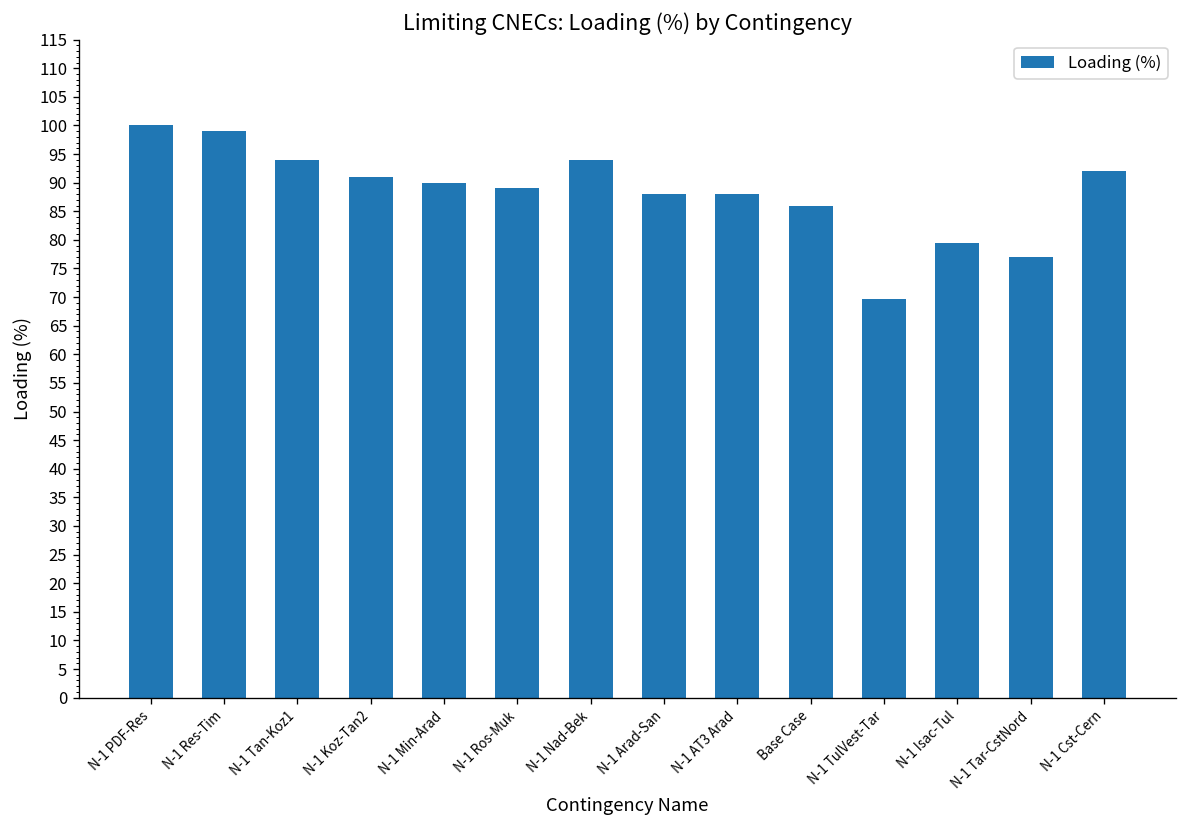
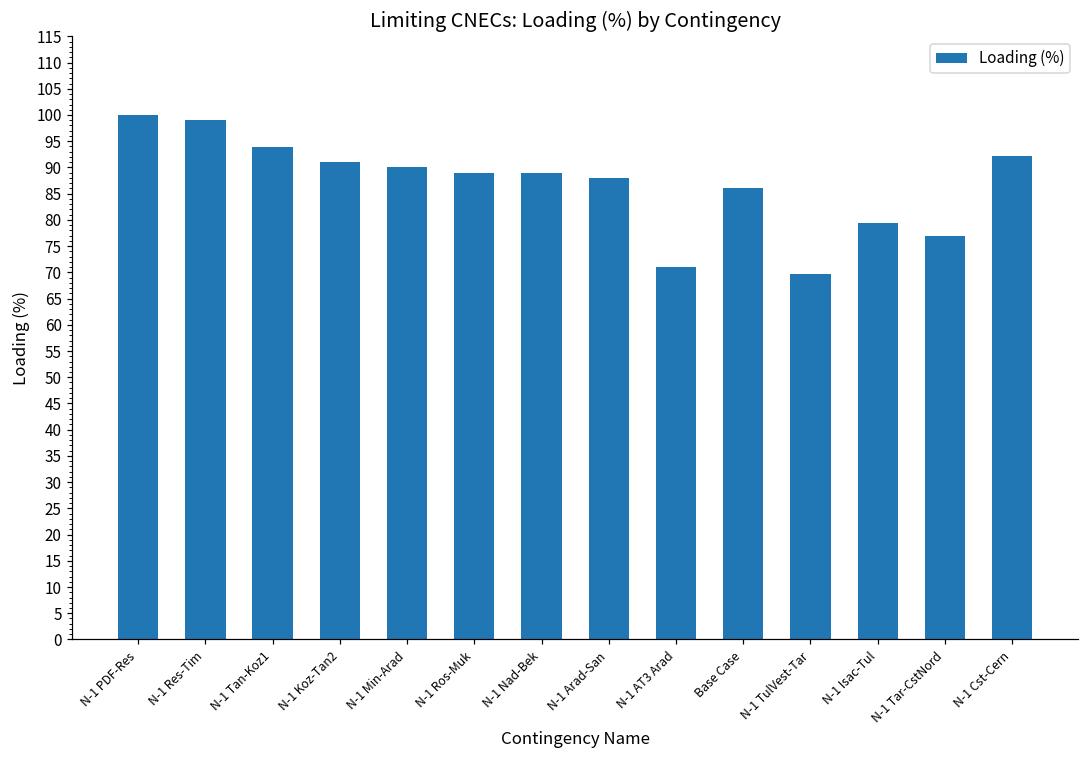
  {
    "N-1 PDF-Res": 100,
    "N-1 Res-Tim": 99,
    "N-1 Tan-Koz1": 94,
    "N-1 Koz-Tan2": 91,
    "N-1 Min-Arad": 90,
    "N-1 Ros-Muk": 89,
-   "N-1 Nad-Bek": 94,
+   "N-1 Nad-Bek": 89,
    "N-1 Arad-San": 88,
-   "N-1 AT3 Arad": 88,
+   "N-1 AT3 Arad": 71,
    "Base Case": 86,
    "N-1 TulVest-Tar": 70,
    "N-1 Isac-Tul": 79,
    "N-1 Tar-CstNord": 77,
    "N-1 Cst-Cern": 92
  }
